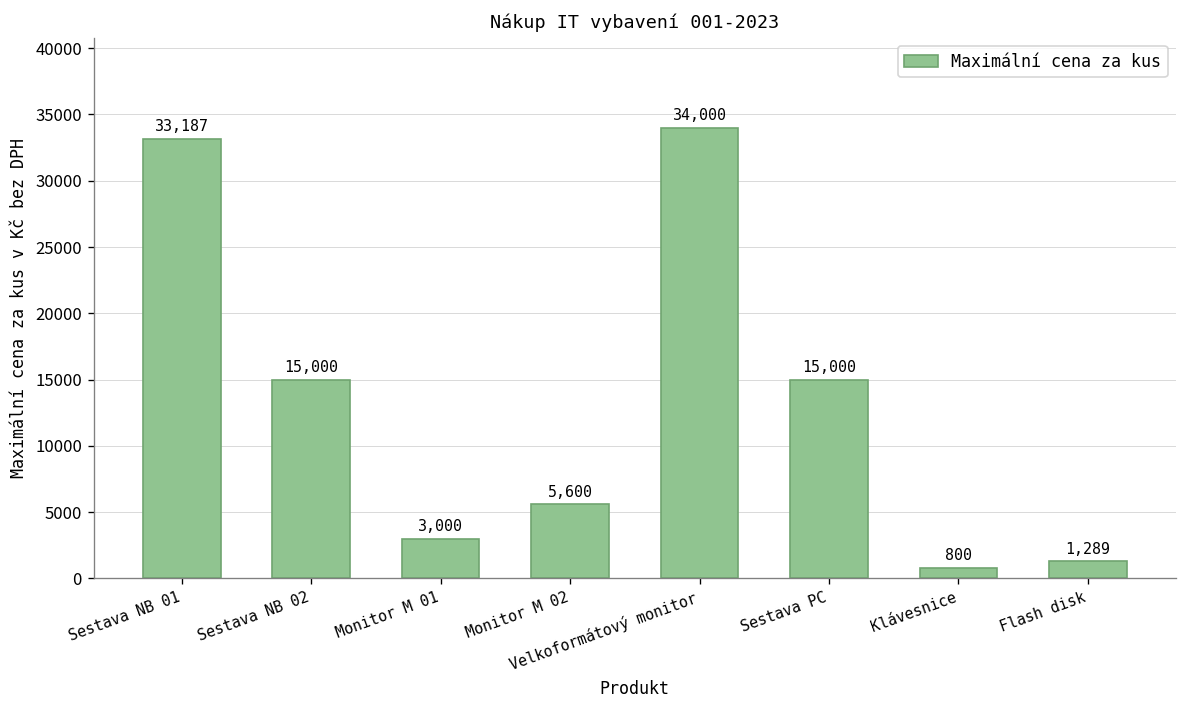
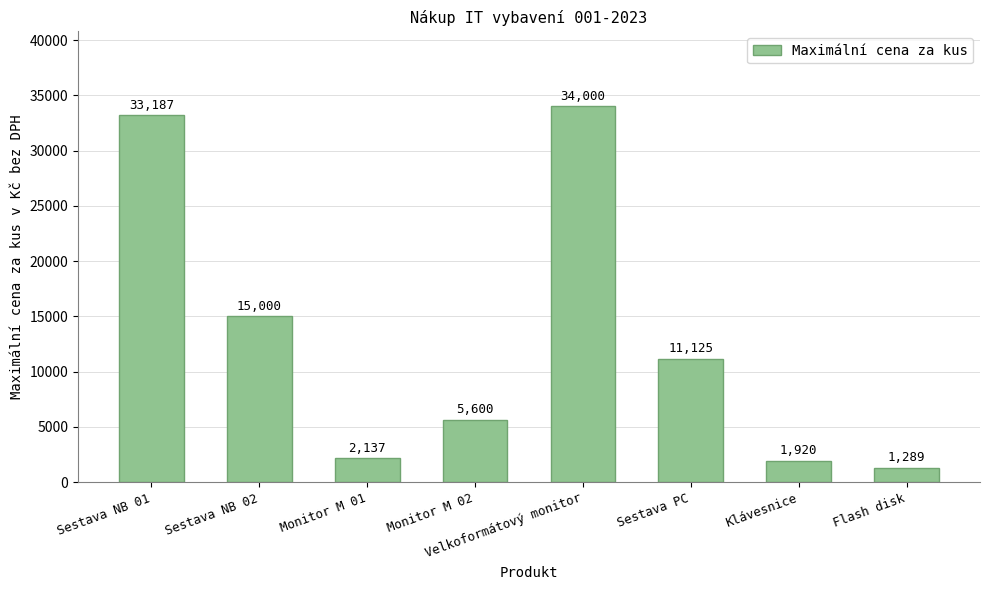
  {
    "Sestava NB 01": "33,187",
    "Sestava NB 02": "15,000",
-   "Monitor M 01": "3,000",
+   "Monitor M 01": "2,137",
    "Monitor M 02": "5,600",
    "Velkoformátový monitor": "34,000",
-   "Sestava PC": "15,000",
-   "Klávesnice": "800",
+   "Sestava PC": "11,125",
+   "Klávesnice": "1,920",
    "Flash disk": "1,289"
  }
